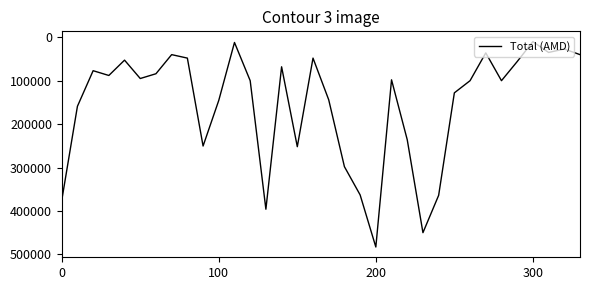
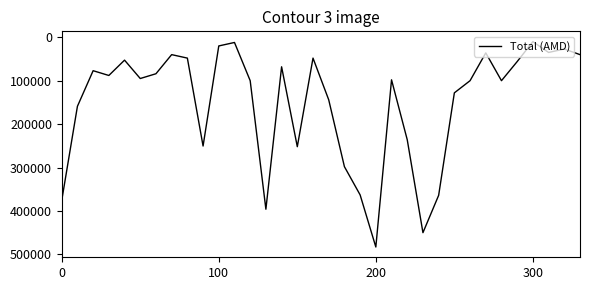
  {
    "0": 380000,
-   "100": 150000,
+   "100": 20000,
    "200": 480000
  }
